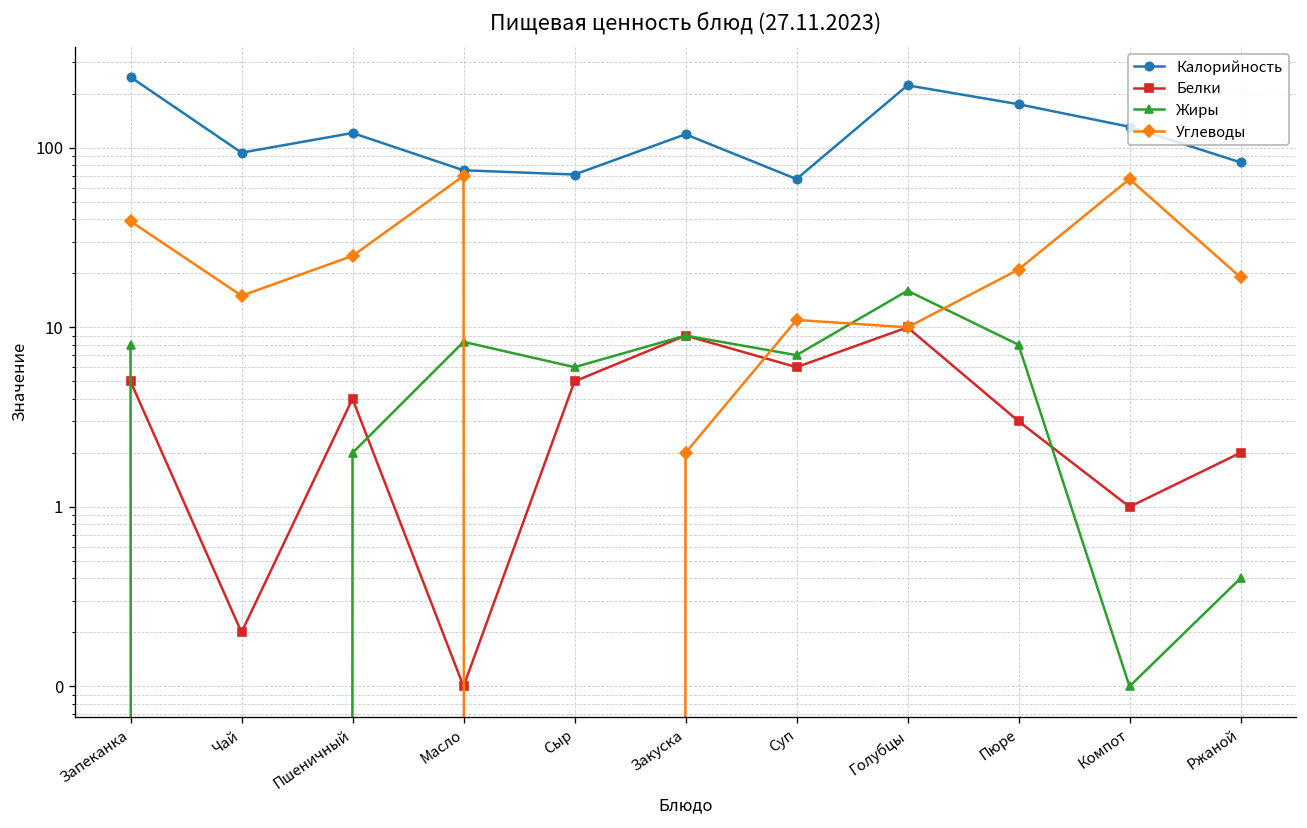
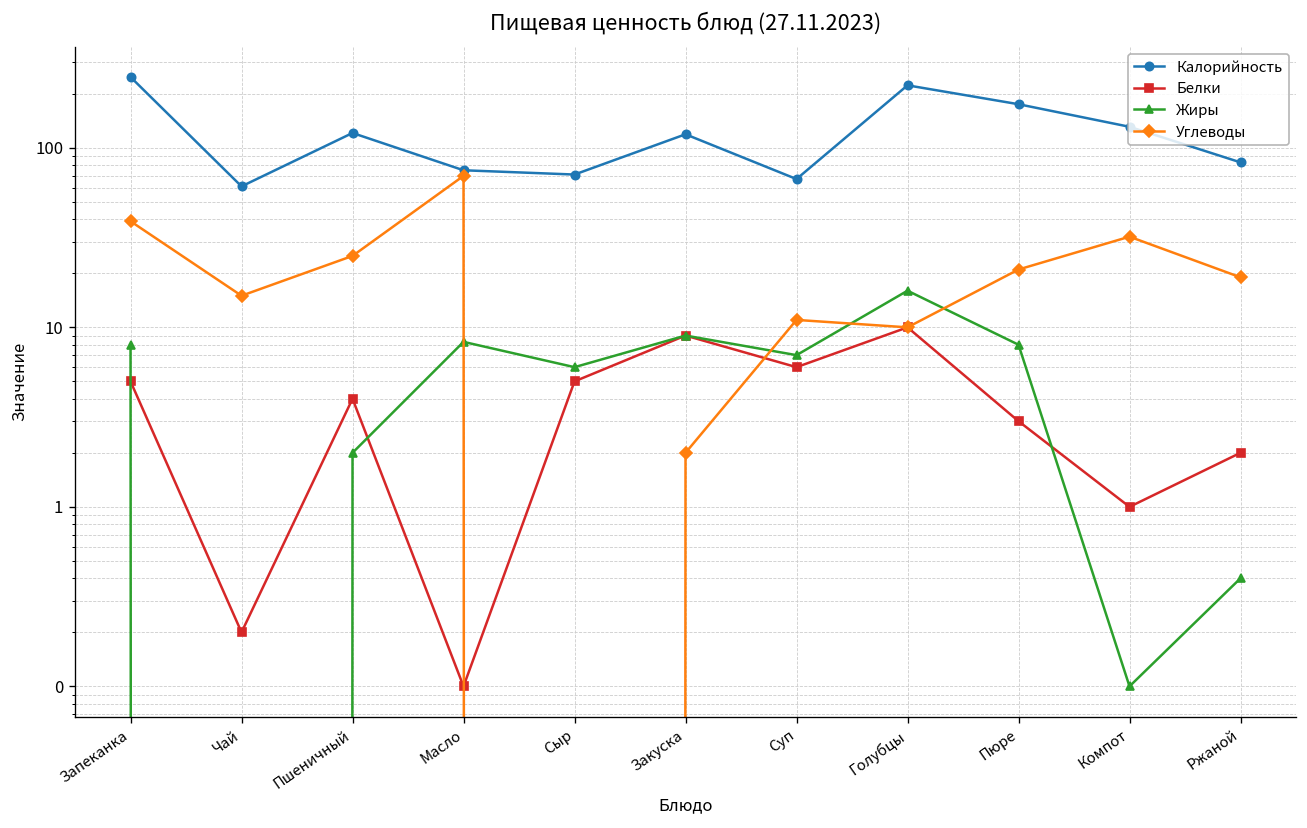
  {
    "Калорийность": {
      "Запеканка": 250,
-     "Чай": 90,
+     "Чай": 61,
      "Пшеничный": 120,
      "Масло": 80,
      "Сыр": 70,
      "Закуска": 120,
      "Суп": 70,
      "Голубцы": 220,
      "Пюре": 180,
      "Ржаной": 80
    },
    "Белки": {
      "Запеканка": 5,
      "Чай": 0.20,
      "Пшеничный": 4,
      "Масло": 0.10,
      "Сыр": 5,
      "Суп": 6,
      "Пюре": 3,
      "Компот": 1,
      "Ржаной": 2
    },
    "Жиры": {
      "Запеканка": 8,
      "Пшеничный": 2,
      "Масло": 8,
      "Сыр": 6,
      "Суп": 7,
      "Голубцы": 16,
      "Пюре": 8,
      "Компот": 0.10,
      "Ржаной": 0.40
    },
    "Углеводы": {
      "Запеканка": 39,
      "Чай": 15,
      "Пшеничный": 25,
      "Масло": 70,
      "Закуска": 2,
      "Суп": 11,
      "Пюре": 21,
-     "Компот": 70,
+     "Компот": 32,
      "Ржаной": 19
    }
  }
